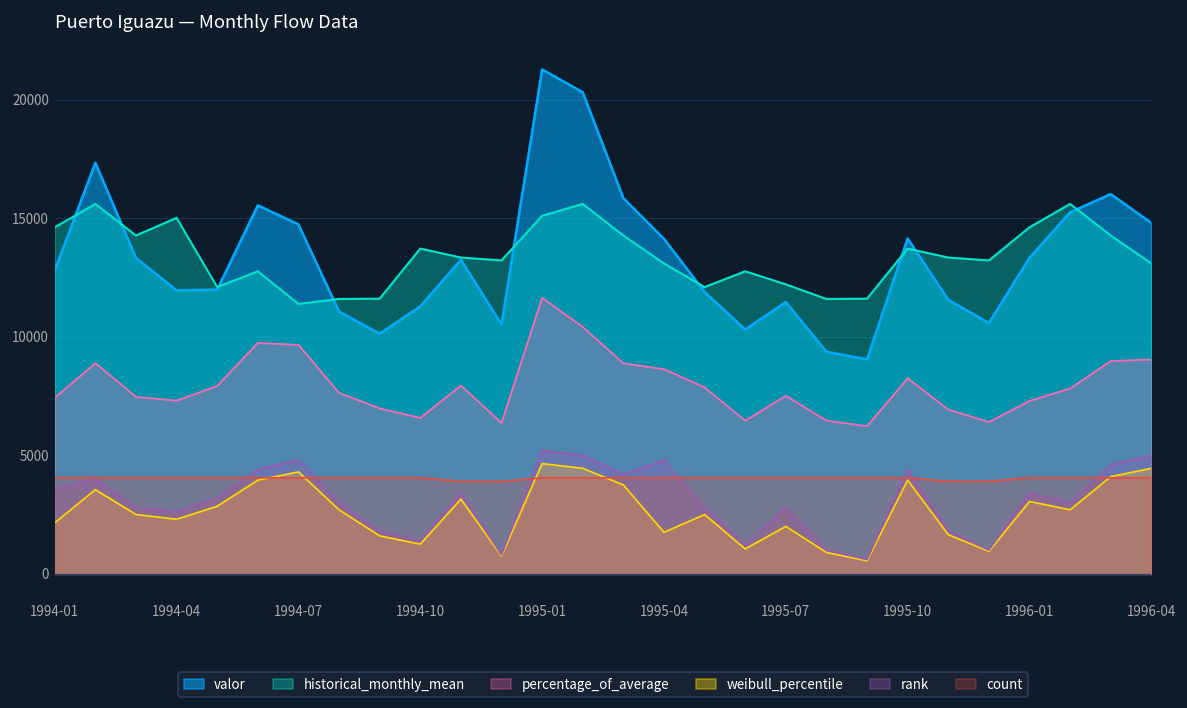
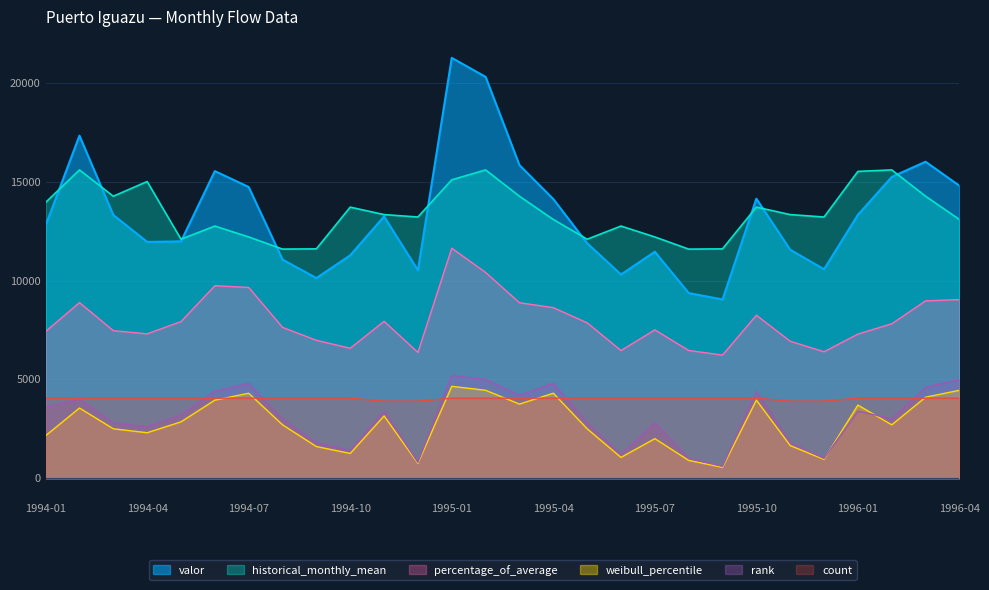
  {
    "valor": {
      "1994-01": 12800,
      "1994-04": 12000,
      "1994-07": 14700,
      "1994-10": 11300,
      "1995-01": 21300,
      "1995-04": 14100,
      "1995-07": 11500,
      "1995-10": 14100,
      "1996-01": 13300,
      "1996-04": 14800
    },
    "historical_monthly_mean": {
-     "1994-01": 14600,
+     "1994-01": 14000,
      "1994-04": 15000,
-     "1994-07": 11400,
+     "1994-07": 12200,
      "1994-10": 13700,
      "1995-01": 15100,
      "1995-04": 13100,
      "1995-07": 12200,
      "1995-10": 13700,
-     "1996-01": 14600,
+     "1996-01": 15500,
      "1996-04": 13100
    },
    "weibull_percentile": {
      "1994-01": 2200,
      "1994-04": 2300,
      "1994-07": 4300,
      "1994-10": 1300,
      "1995-01": 4700,
-     "1995-04": 1800,
+     "1995-04": 4300,
      "1995-07": 2000,
-     "1996-01": 3100,
+     "1996-01": 3700,
      "1996-04": 4500
    },
    "count": {
      "1994-01": 4100,
      "1994-04": 4100,
      "1994-07": 4100,
      "1994-10": 4100,
      "1995-01": 4100,
      "1995-04": 4100,
      "1995-07": 4100,
      "1996-01": 4100,
      "1996-04": 4100
    }
  }
